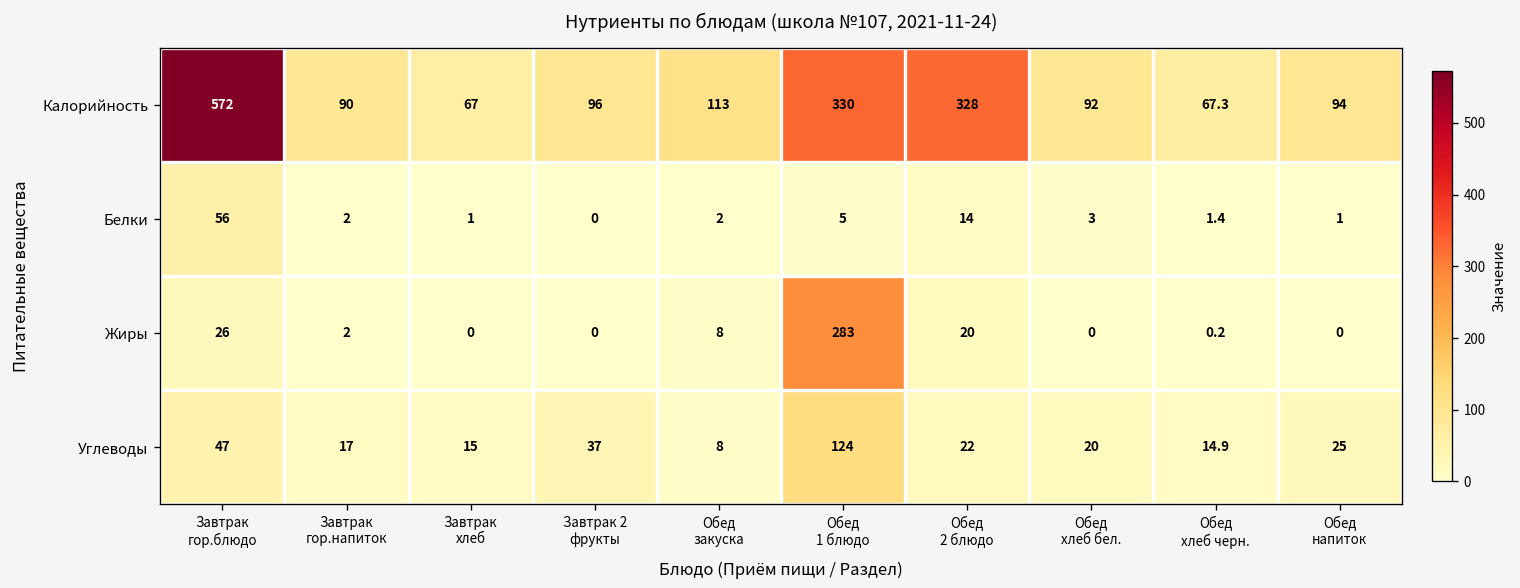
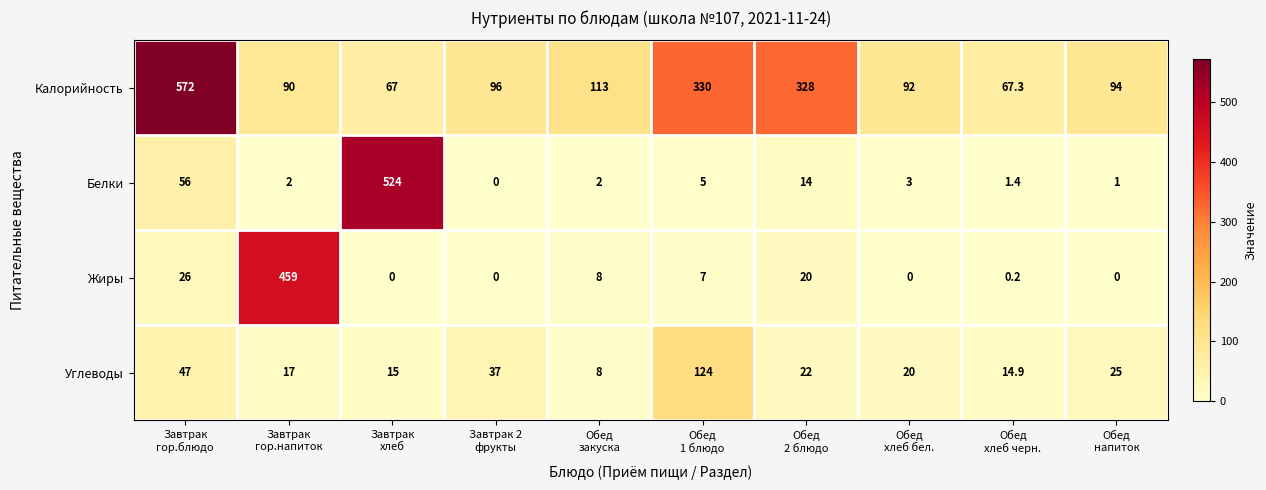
  {
    "Калорийность": {
      "Завтрак гор.блюдо": 572,
      "Завтрак гор.напиток": 90,
      "Завтрак хлеб": 67,
      "Завтрак 2 фрукты": 96,
      "Обед закуска": 113,
      "Обед 1 блюдо": 330,
      "Обед 2 блюдо": 328,
      "Обед хлеб бел.": 92,
      "Обед хлеб черн.": 67.3,
      "Обед напиток": 94
    },
    "Белки": {
      "Завтрак гор.блюдо": 56,
      "Завтрак гор.напиток": 2,
-     "Завтрак хлеб": 1,
+     "Завтрак хлеб": 524,
      "Завтрак 2 фрукты": 0,
      "Обед закуска": 2,
      "Обед 1 блюдо": 5,
      "Обед 2 блюдо": 14,
      "Обед хлеб бел.": 3,
      "Обед хлеб черн.": 1.4,
      "Обед напиток": 1
    },
    "Жиры": {
      "Завтрак гор.блюдо": 26,
-     "Завтрак гор.напиток": 2,
+     "Завтрак гор.напиток": 459,
      "Завтрак хлеб": 0,
      "Завтрак 2 фрукты": 0,
      "Обед закуска": 8,
-     "Обед 1 блюдо": 283,
+     "Обед 1 блюдо": 7,
      "Обед 2 блюдо": 20,
      "Обед хлеб бел.": 0,
      "Обед хлеб черн.": 0.2,
      "Обед напиток": 0
    },
    "Углеводы": {
      "Завтрак гор.блюдо": 47,
      "Завтрак гор.напиток": 17,
      "Завтрак хлеб": 15,
      "Завтрак 2 фрукты": 37,
      "Обед закуска": 8,
      "Обед 1 блюдо": 124,
      "Обед 2 блюдо": 22,
      "Обед хлеб бел.": 20,
      "Обед хлеб черн.": 14.9,
      "Обед напиток": 25
    }
  }
